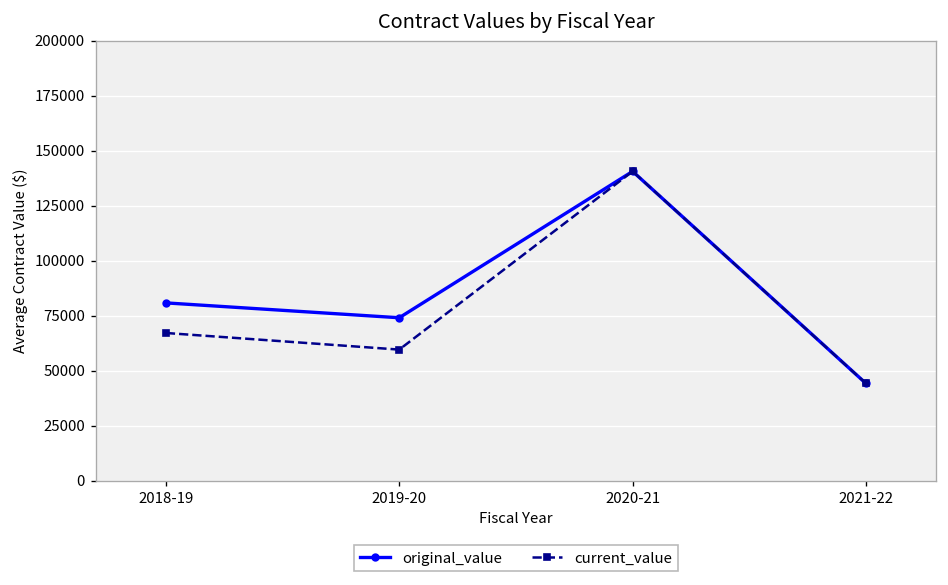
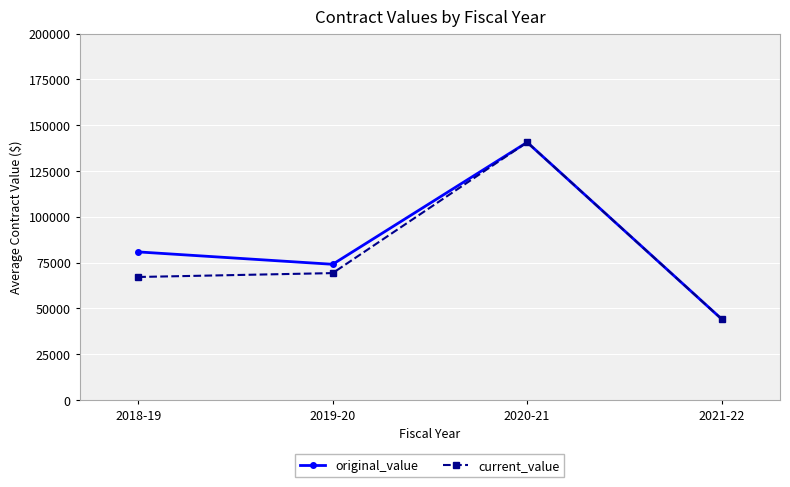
  {
    "original_value": {
      "2018-19": 81000,
      "2019-20": 74000
    },
    "current_value": {
      "2018-19": 67000,
-     "2019-20": 60000
+     "2019-20": 69000
    }
  }
